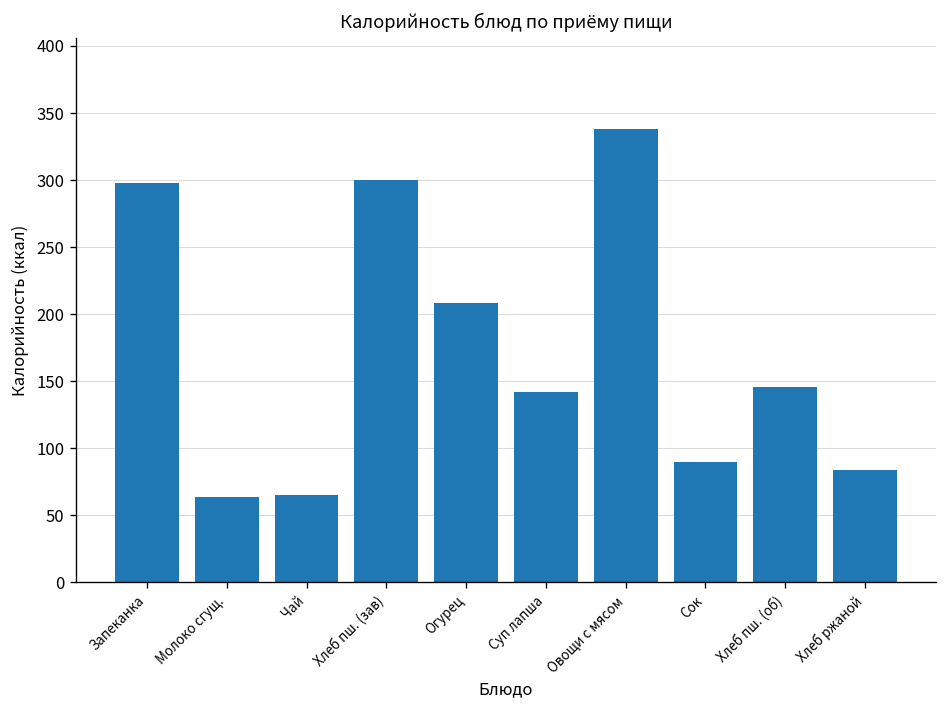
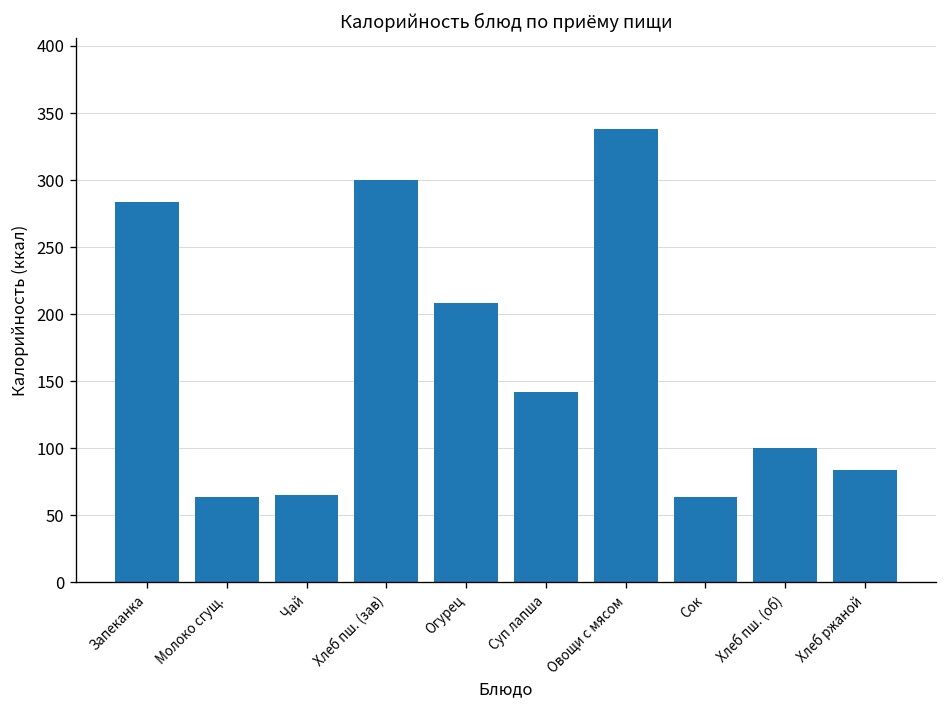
  {
-   "Запеканка": 298,
+   "Запеканка": 284,
    "Молоко сгущ.": 64,
    "Чай": 65,
    "Хлеб пш. (зав)": 300,
    "Огурец": 208,
    "Суп лапша": 142,
    "Овощи с мясом": 338,
-   "Сок": 90,
-   "Хлеб пш. (об)": 146,
+   "Сок": 64,
+   "Хлеб пш. (об)": 100,
    "Хлеб ржаной": 84
  }
